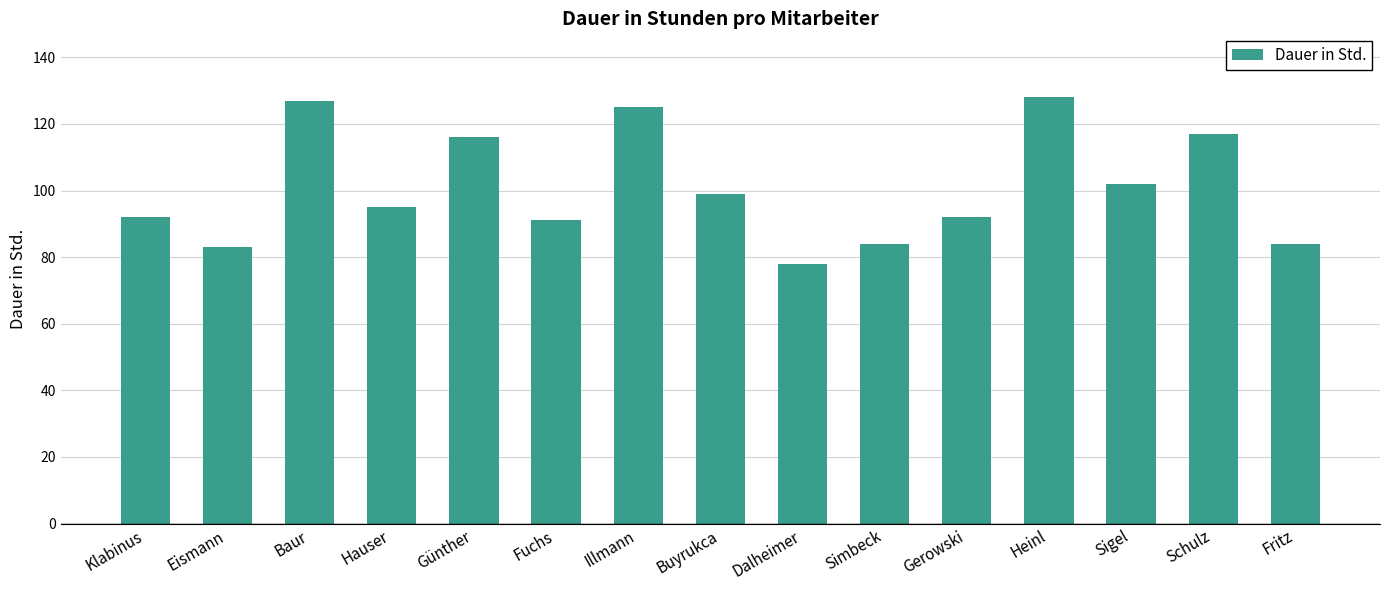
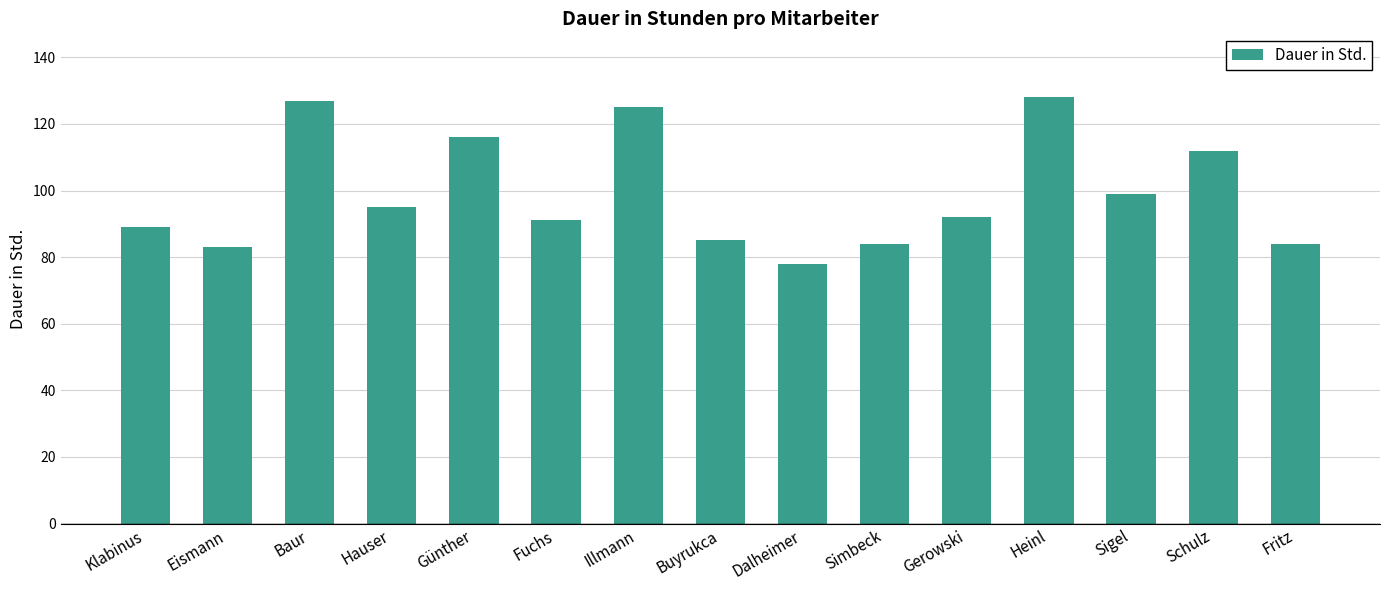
  {
-   "Klabinus": 92,
+   "Klabinus": 89,
    "Eismann": 83,
    "Baur": 127,
    "Hauser": 95,
    "Günther": 116,
    "Fuchs": 91,
    "Illmann": 125,
-   "Buyrukca": 99,
+   "Buyrukca": 85,
    "Dalheimer": 78,
    "Simbeck": 84,
    "Gerowski": 92,
    "Heinl": 128,
-   "Sigel": 102,
-   "Schulz": 117,
+   "Sigel": 99,
+   "Schulz": 112,
    "Fritz": 84
  }
